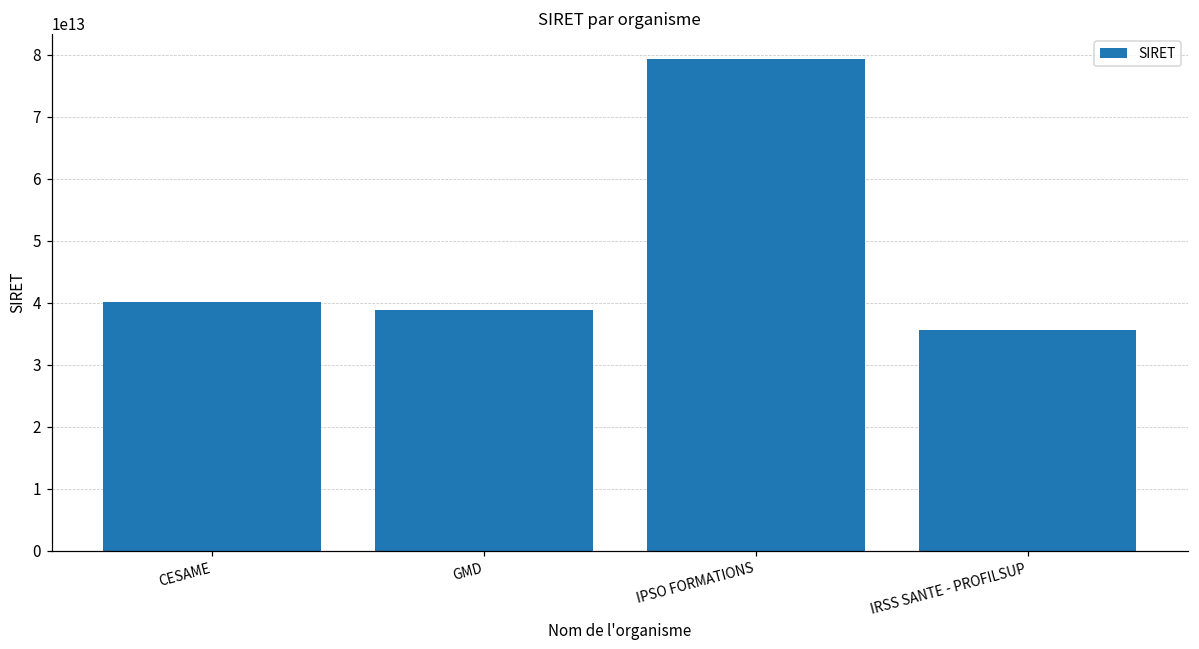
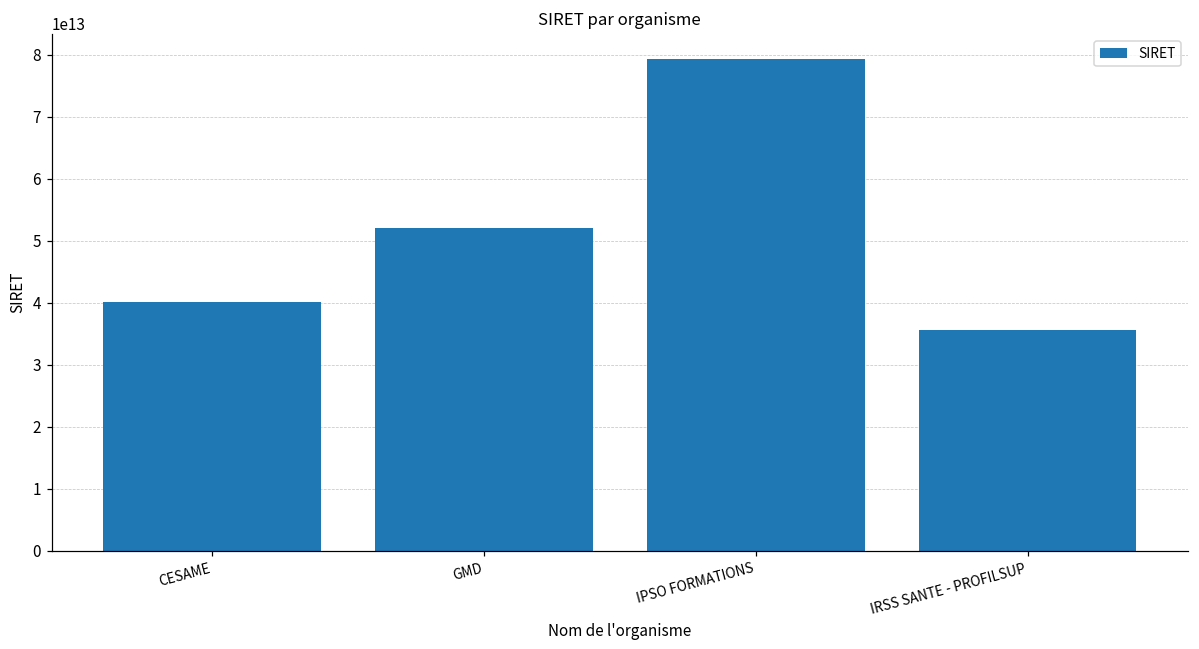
  {
    "CESAME": 40000000000000,
-   "GMD": 39000000000000,
+   "GMD": 52000000000000,
    "IPSO FORMATIONS": 79000000000000,
    "IRSS SANTE - PROFILSUP": 36000000000000
  }
